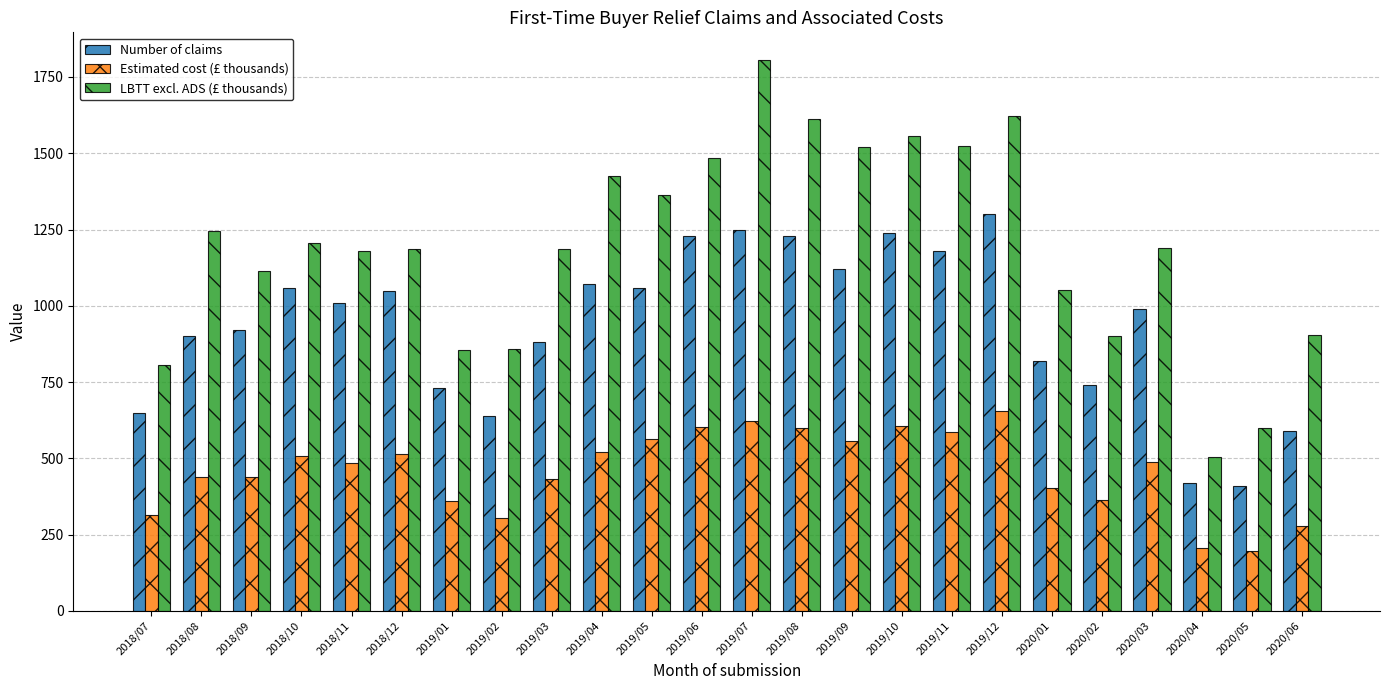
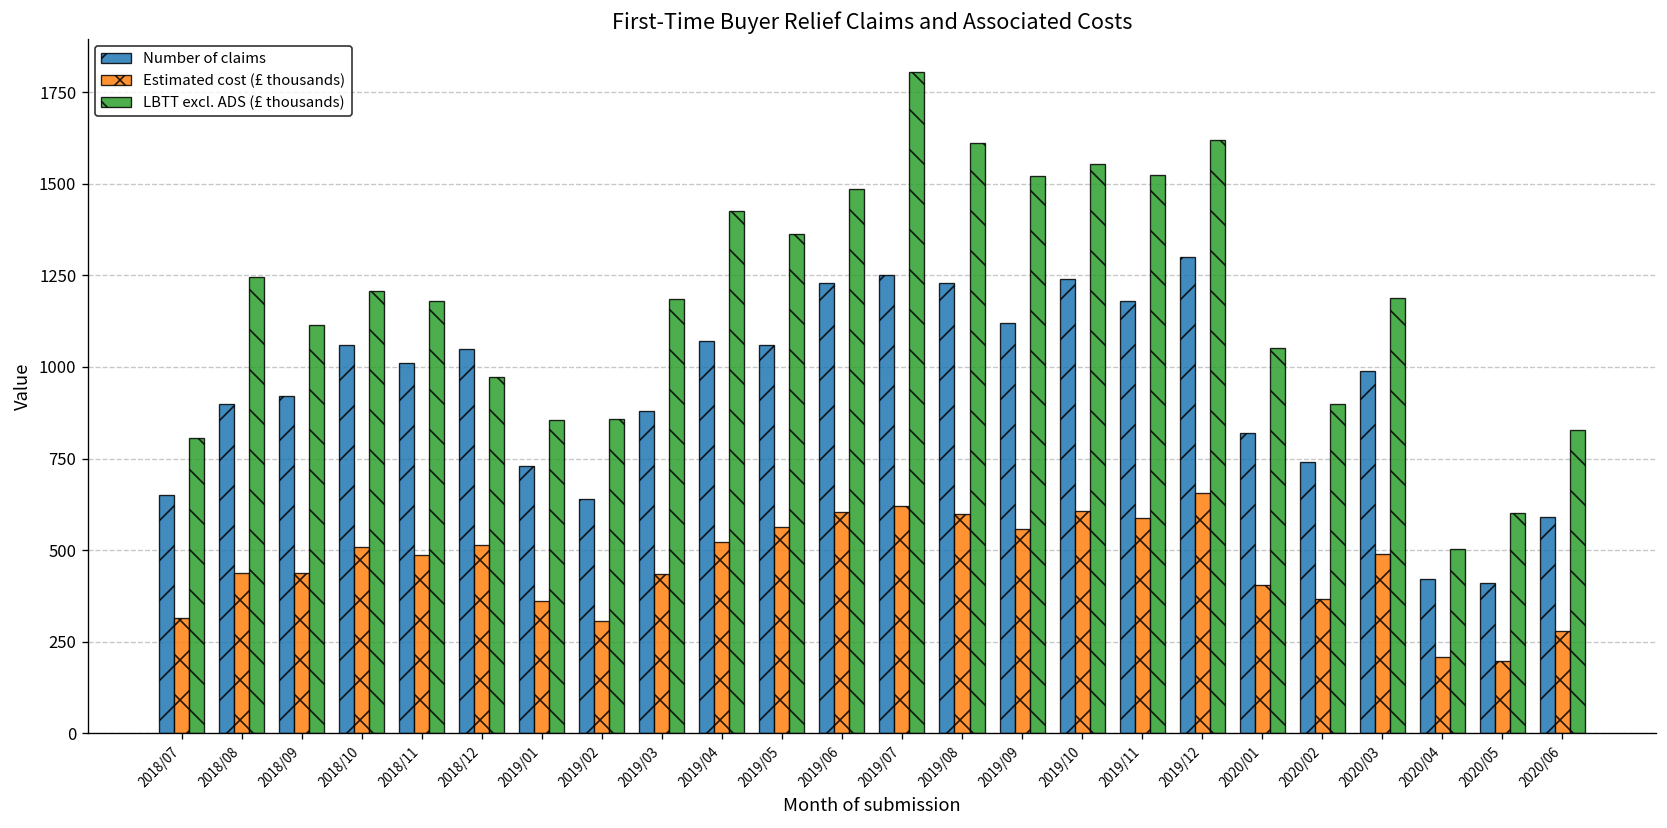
  {
    "Number of claims": {
      "2018/07": 650,
      "2018/08": 900,
      "2018/09": 920,
      "2018/10": 1060,
      "2018/11": 1010,
      "2018/12": 1050,
      "2019/01": 730,
      "2019/02": 640,
      "2019/03": 880,
      "2019/04": 1070,
      "2019/05": 1060,
      "2019/06": 1230,
      "2019/07": 1250,
      "2019/08": 1230,
      "2019/09": 1120,
      "2019/10": 1240,
      "2019/11": 1180,
      "2019/12": 1300,
      "2020/01": 820,
      "2020/02": 740,
      "2020/03": 990,
      "2020/04": 420,
      "2020/05": 410,
      "2020/06": 590
    },
    "Estimated cost (£ thousands)": {
      "2018/07": 310,
      "2018/08": 440,
      "2018/09": 440,
      "2018/10": 510,
      "2018/11": 490,
      "2018/12": 520,
      "2019/01": 360,
      "2019/02": 310,
      "2019/03": 430,
      "2019/04": 520,
      "2019/05": 560,
      "2019/06": 600,
      "2019/07": 620,
      "2019/08": 600,
      "2019/09": 560,
      "2019/10": 610,
      "2019/11": 590,
      "2019/12": 660,
      "2020/01": 400,
      "2020/02": 370,
      "2020/03": 490,
      "2020/04": 210,
      "2020/05": 200,
      "2020/06": 280
    },
    "LBTT excl. ADS (£ thousands)": {
      "2018/07": 810,
      "2018/08": 1250,
      "2018/09": 1120,
      "2018/10": 1210,
      "2018/11": 1180,
-     "2018/12": 1190,
+     "2018/12": 970,
      "2019/01": 850,
      "2019/02": 860,
      "2019/03": 1190,
      "2019/04": 1430,
      "2019/05": 1360,
      "2019/06": 1490,
      "2019/07": 1810,
      "2019/08": 1610,
      "2019/09": 1520,
      "2019/10": 1560,
      "2019/11": 1530,
      "2019/12": 1620,
      "2020/01": 1050,
      "2020/02": 900,
      "2020/03": 1190,
      "2020/04": 500,
      "2020/05": 600,
-     "2020/06": 900
+     "2020/06": 830
    }
  }
